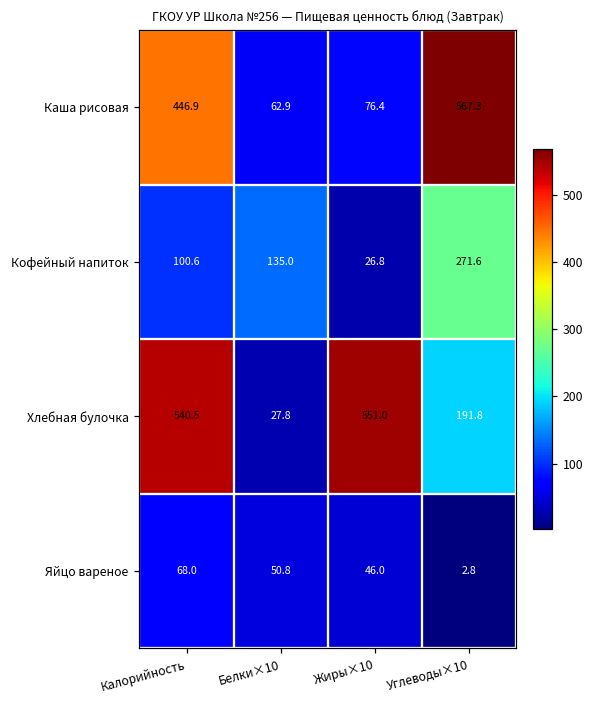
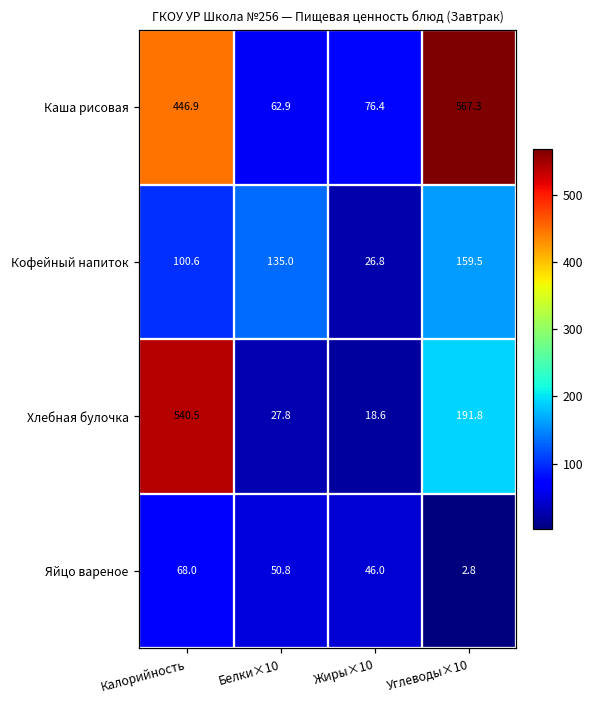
  {
    "Каша рисовая": {
      "Калорийность": 446.9,
      "Белки×10": 62.9,
      "Жиры×10": 76.4,
      "Углеводы×10": 567.3
    },
    "Кофейный напиток": {
      "Калорийность": 100.6,
      "Белки×10": 135.0,
      "Жиры×10": 26.8,
-     "Углеводы×10": 271.6
+     "Углеводы×10": 159.5
    },
    "Хлебная булочка": {
      "Калорийность": 540.5,
      "Белки×10": 27.8,
-     "Жиры×10": 551.0,
+     "Жиры×10": 18.6,
      "Углеводы×10": 191.8
    },
    "Яйцо вареное": {
      "Калорийность": 68.0,
      "Белки×10": 50.8,
      "Жиры×10": 46.0,
      "Углеводы×10": 2.8
    }
  }
